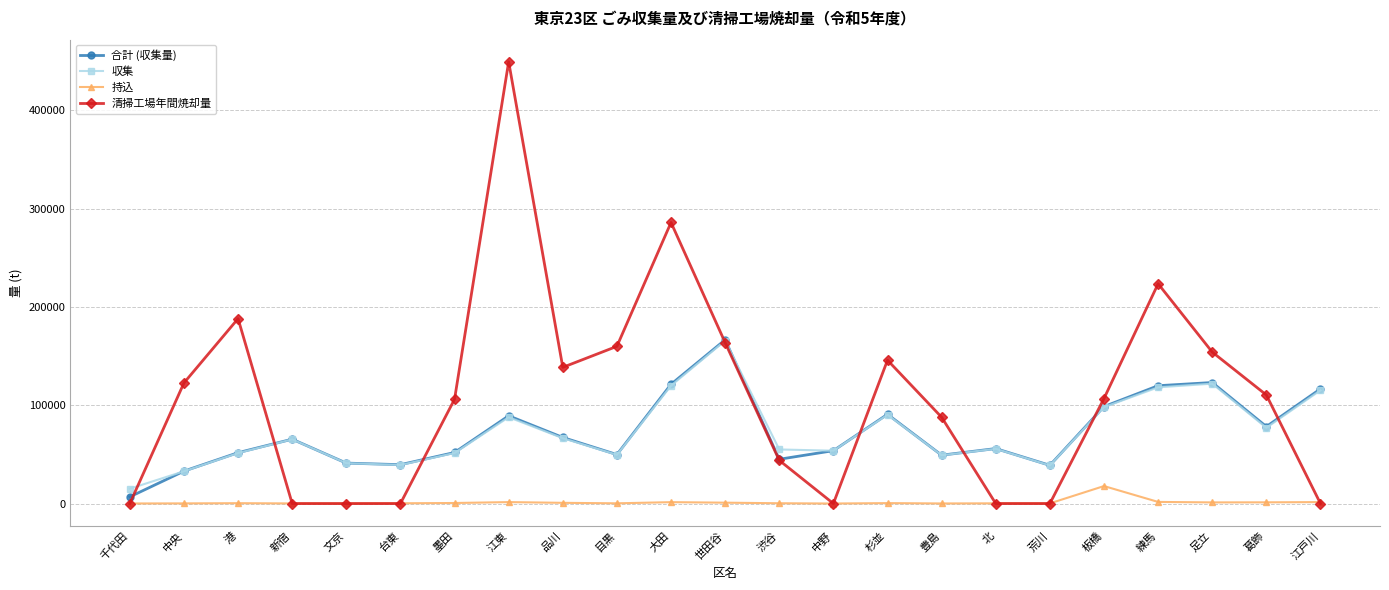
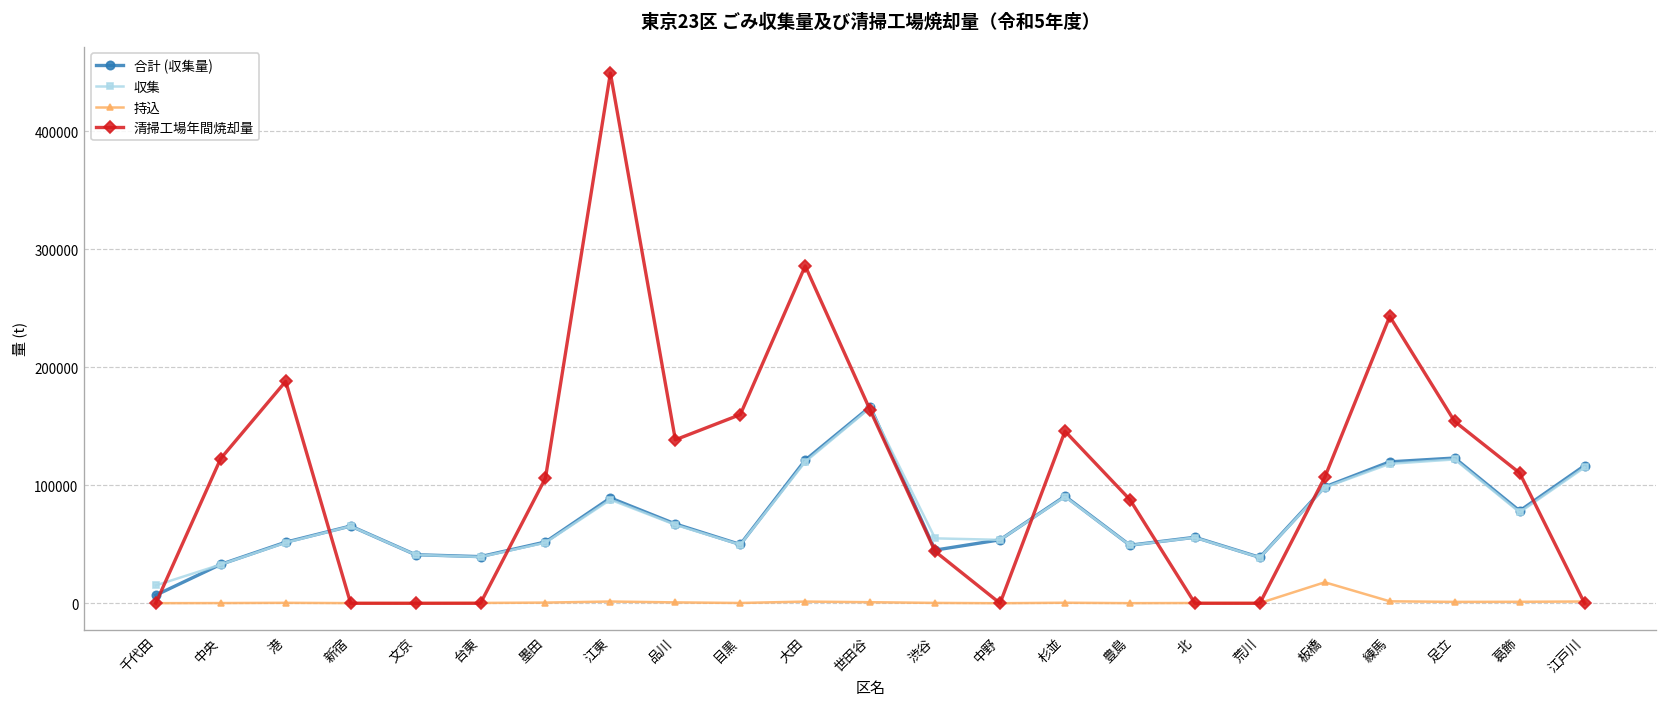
  {
    "合計 (収集量)": {
      "千代田": 10000
    },
    "収集": {
      "千代田": 20000,
      "渋谷": 60000
    },
    "持込": {
      "中央": 0,
      "港": 0,
      "墨田": 0,
      "江東": 0,
      "品川": 0,
      "目黒": 0,
      "大田": 0,
      "世田谷": 0,
      "渋谷": 0,
      "杉並": 0,
      "豊島": 0,
      "板橋": 20000,
      "練馬": 0,
      "足立": 0,
      "葛飾": 0
    },
    "清掃工場年間焼却量": {
      "中央": 120000,
      "港": 190000,
      "墨田": 110000,
      "江東": 450000,
      "品川": 140000,
      "目黒": 160000,
      "大田": 290000,
      "杉並": 150000,
      "豊島": 90000,
      "板橋": 110000,
-     "練馬": 220000,
+     "練馬": 240000,
      "足立": 150000,
      "葛飾": 110000
    }
  }
